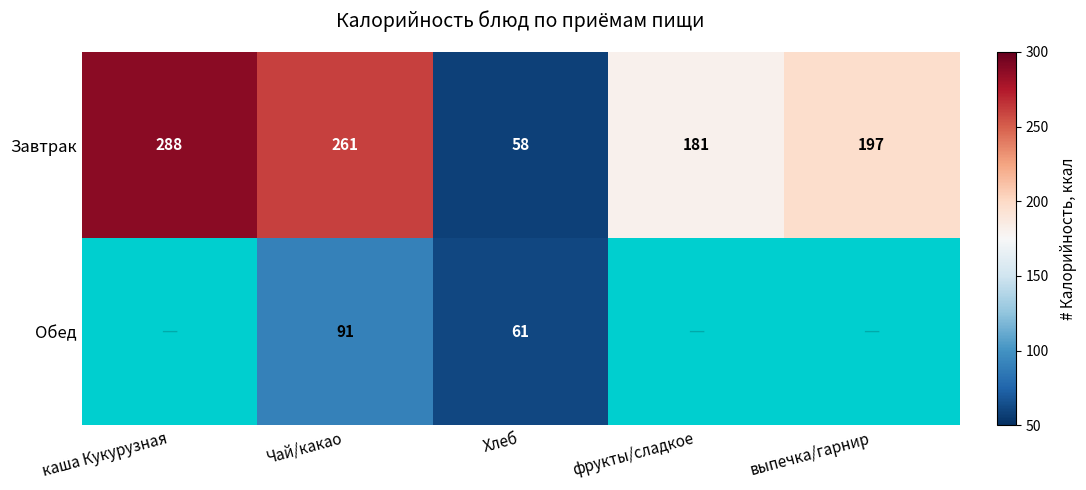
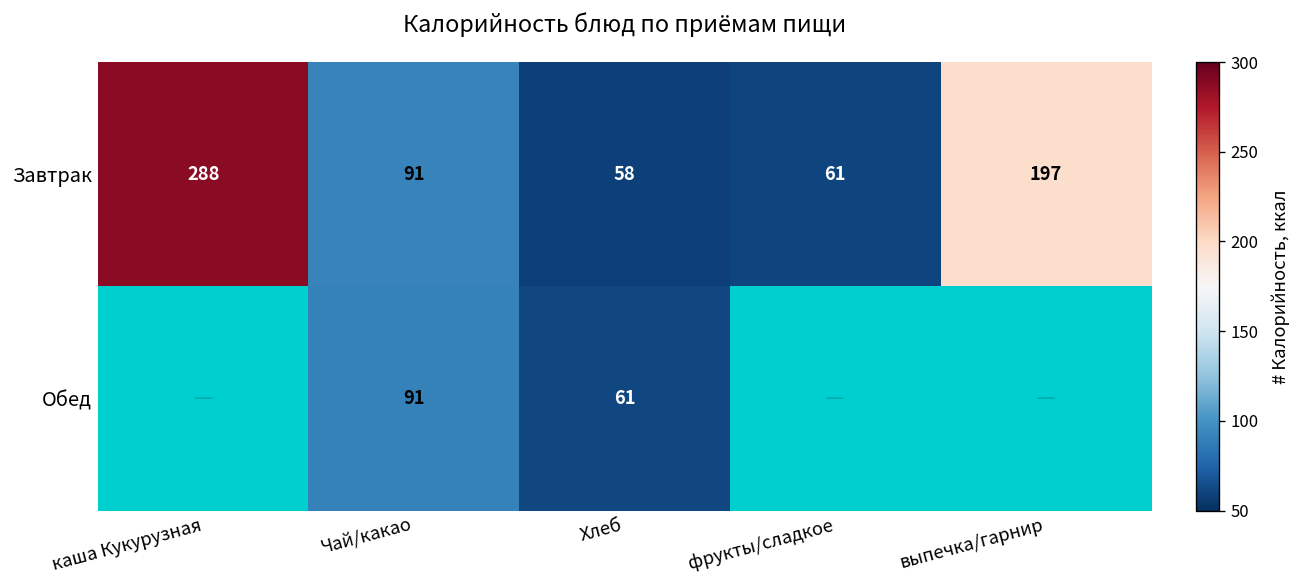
  {
    "Завтрак": {
      "каша Кукурузная": 288,
-     "Чай/какао": 261,
+     "Чай/какао": 91,
      "Хлеб": 58,
-     "фрукты/сладкое": 181,
+     "фрукты/сладкое": 61,
      "выпечка/гарнир": 197
    },
    "Обед": {
      "Чай/какао": 91,
      "Хлеб": 61
    }
  }
